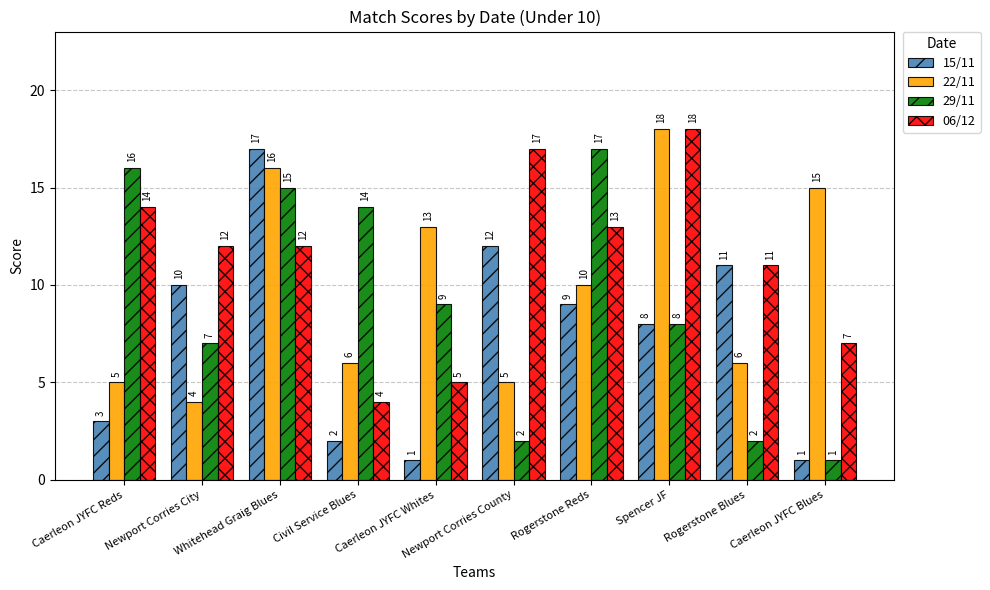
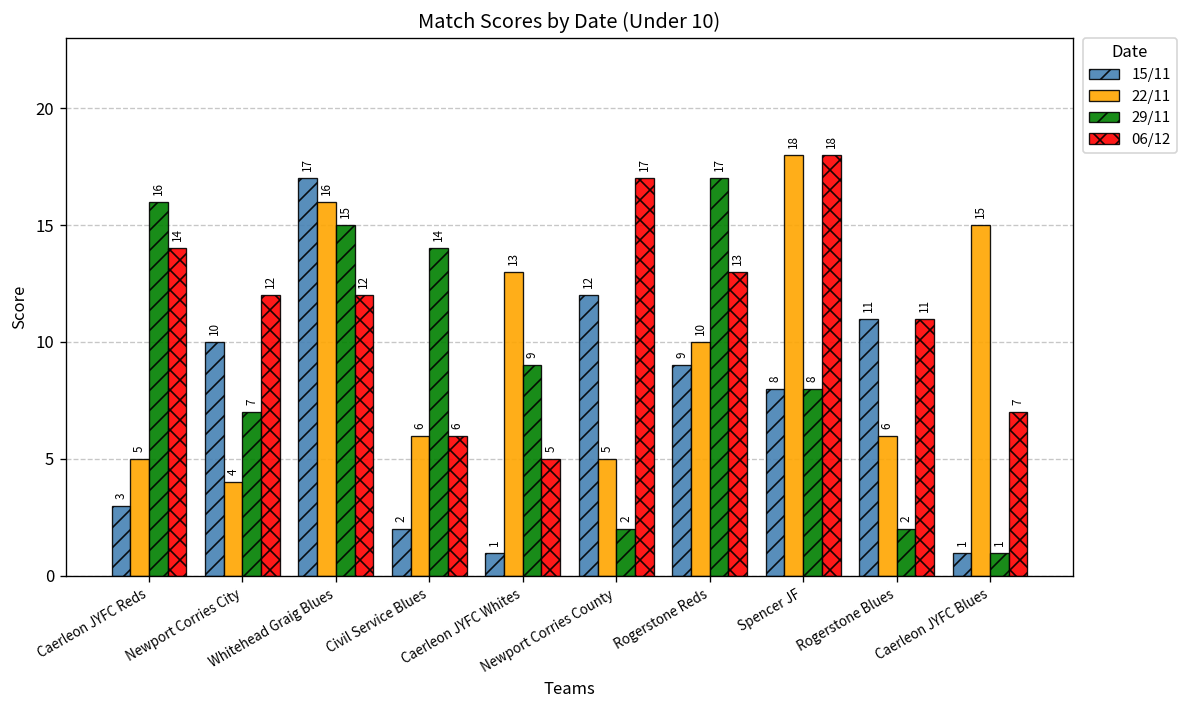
  {
    "15/11": {
      "Caerleon JYFC Reds": 3,
      "Newport Corries City": 10,
      "Whitehead Graig Blues": 17,
      "Civil Service Blues": 2,
      "Caerleon JYFC Whites": 1,
      "Newport Corries County": 12,
      "Rogerstone Reds": 9,
      "Spencer JF": 8,
      "Rogerstone Blues": 11,
      "Caerleon JYFC Blues": 1
    },
    "22/11": {
      "Caerleon JYFC Reds": 5,
      "Newport Corries City": 4,
      "Whitehead Graig Blues": 16,
      "Civil Service Blues": 6,
      "Caerleon JYFC Whites": 13,
      "Newport Corries County": 5,
      "Rogerstone Reds": 10,
      "Spencer JF": 18,
      "Rogerstone Blues": 6,
      "Caerleon JYFC Blues": 15
    },
    "29/11": {
      "Caerleon JYFC Reds": 16,
      "Newport Corries City": 7,
      "Whitehead Graig Blues": 15,
      "Civil Service Blues": 14,
      "Caerleon JYFC Whites": 9,
      "Newport Corries County": 2,
      "Rogerstone Reds": 17,
      "Spencer JF": 8,
      "Rogerstone Blues": 2,
      "Caerleon JYFC Blues": 1
    },
    "06/12": {
      "Caerleon JYFC Reds": 14,
      "Newport Corries City": 12,
      "Whitehead Graig Blues": 12,
-     "Civil Service Blues": 4,
+     "Civil Service Blues": 6,
      "Caerleon JYFC Whites": 5,
      "Newport Corries County": 17,
      "Rogerstone Reds": 13,
      "Spencer JF": 18,
      "Rogerstone Blues": 11,
      "Caerleon JYFC Blues": 7
    }
  }
